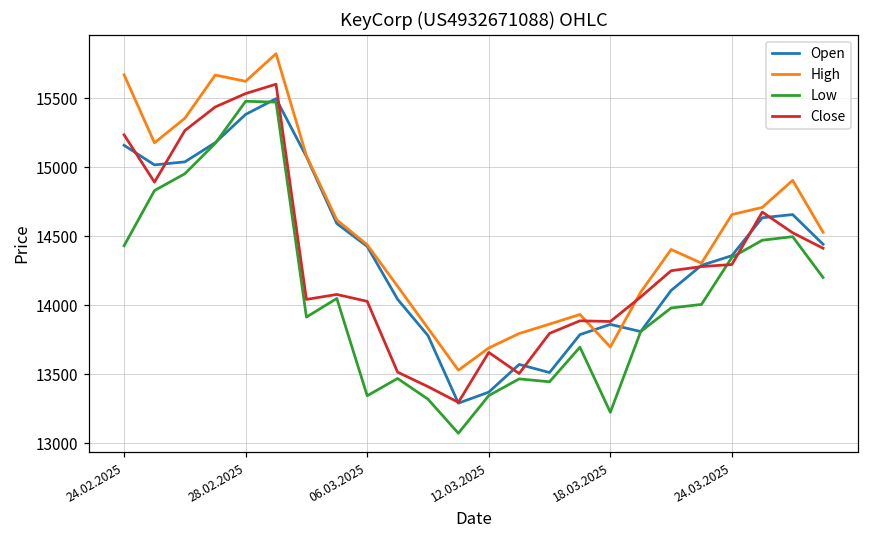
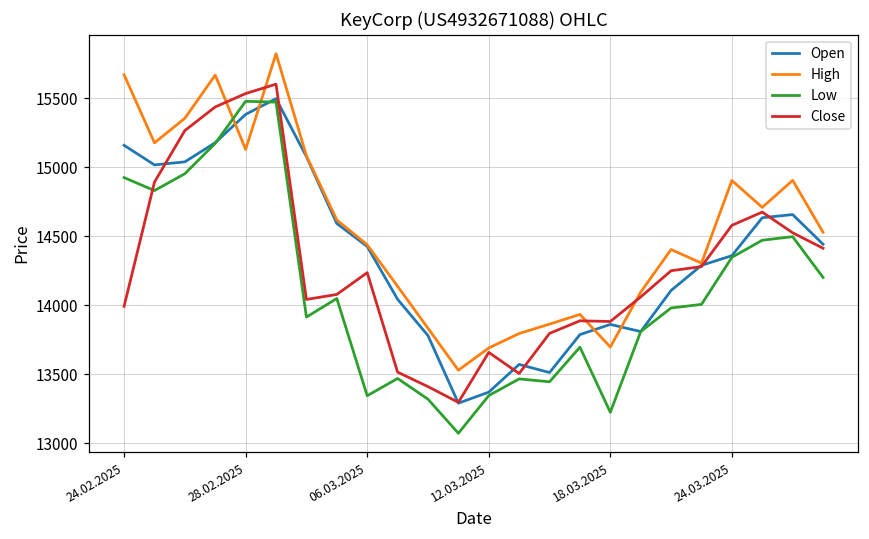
  {
    "Open": {
      "24.02.2025": 15160,
      "28.02.2025": 15380,
      "12.03.2025": 13370,
      "18.03.2025": 13860
    },
    "High": {
      "24.02.2025": 15670,
-     "28.02.2025": 15620,
+     "28.02.2025": 15130,
      "12.03.2025": 13690,
      "18.03.2025": 13700,
-     "24.03.2025": 14660
+     "24.03.2025": 14900
    },
    "Low": {
-     "24.02.2025": 14430,
+     "24.02.2025": 14930,
      "28.02.2025": 15480,
      "06.03.2025": 13340,
      "12.03.2025": 13350,
      "18.03.2025": 13220
    },
    "Close": {
-     "24.02.2025": 15240,
+     "24.02.2025": 13990,
      "28.02.2025": 15530,
-     "06.03.2025": 14030,
+     "06.03.2025": 14240,
      "12.03.2025": 13660,
      "18.03.2025": 13880,
-     "24.03.2025": 14300
+     "24.03.2025": 14580
    }
  }
